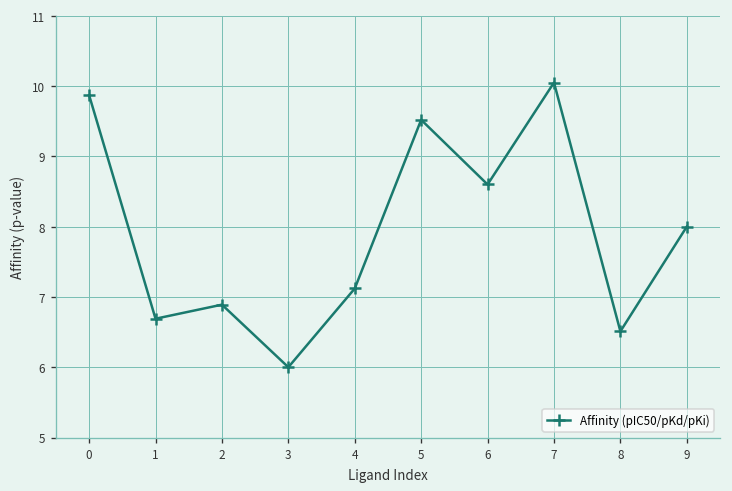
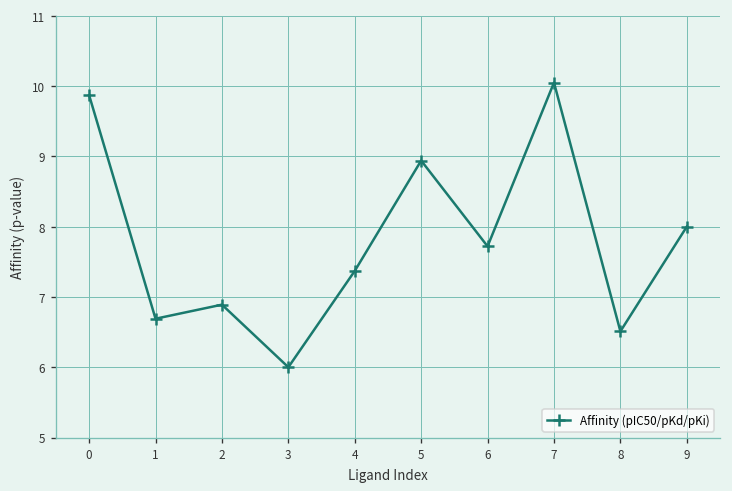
  {
    "0": 9.9,
    "1": 6.7,
    "2": 6.9,
    "3": 6.0,
-   "4": 7.1,
-   "5": 9.5,
-   "6": 8.6,
+   "4": 7.4,
+   "5": 8.9,
+   "6": 7.7,
    "7": 10.1,
    "8": 6.5,
    "9": 8.0
  }
